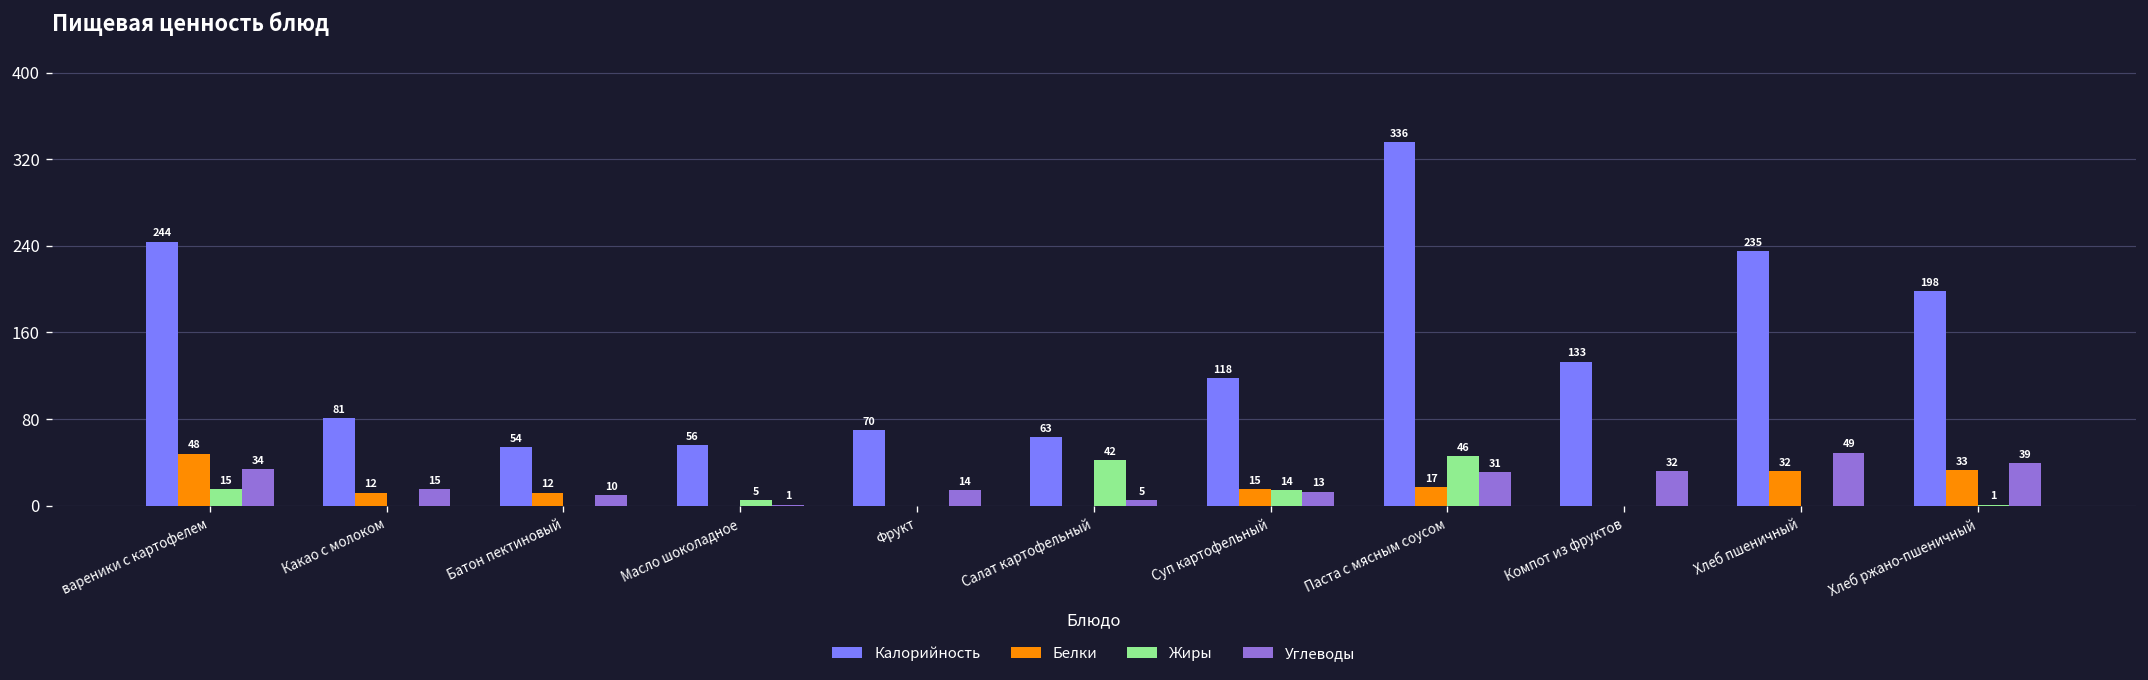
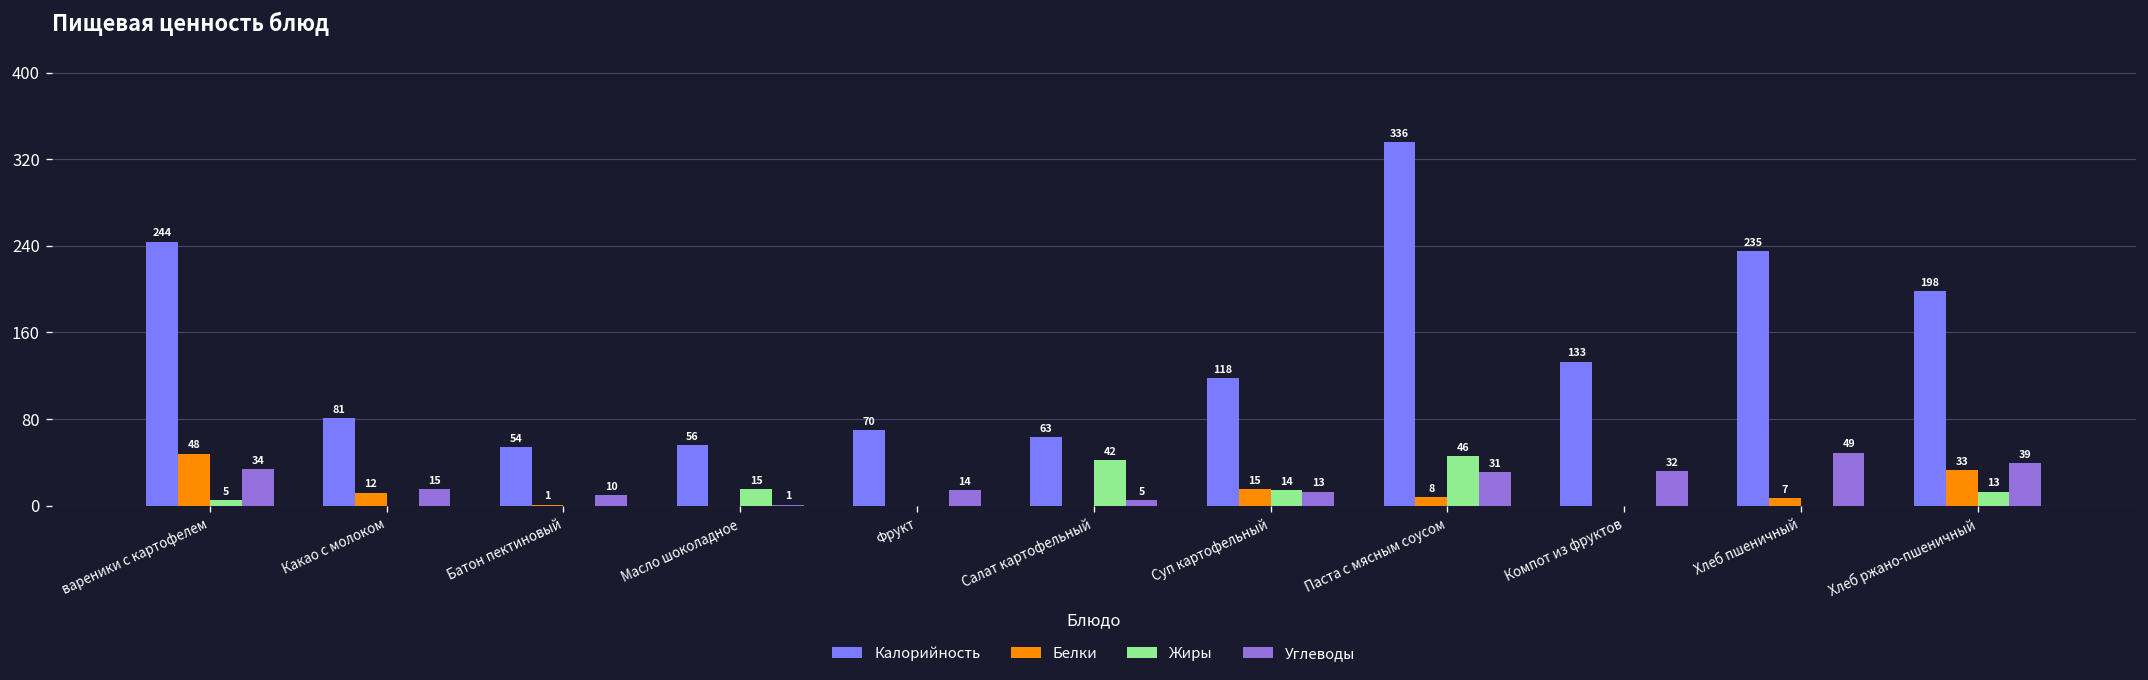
  {
    "Белки": {
      "вареники с картофелем": 48,
      "Какао с молоком": 12,
-     "Батон пектиновый": 12,
+     "Батон пектиновый": 1,
      "Суп картофельный": 15,
-     "Паста с мясным соусом": 17,
-     "Хлеб пшеничный": 32,
+     "Паста с мясным соусом": 8,
+     "Хлеб пшеничный": 7,
      "Хлеб ржано-пшеничный": 33
    },
    "Жиры": {
-     "вареники с картофелем": 15,
-     "Масло шоколадное": 5,
+     "вареники с картофелем": 5,
+     "Масло шоколадное": 15,
      "Салат картофельный": 42,
      "Суп картофельный": 14,
      "Паста с мясным соусом": 46,
-     "Хлеб ржано-пшеничный": 1
+     "Хлеб ржано-пшеничный": 13
    }
  }
